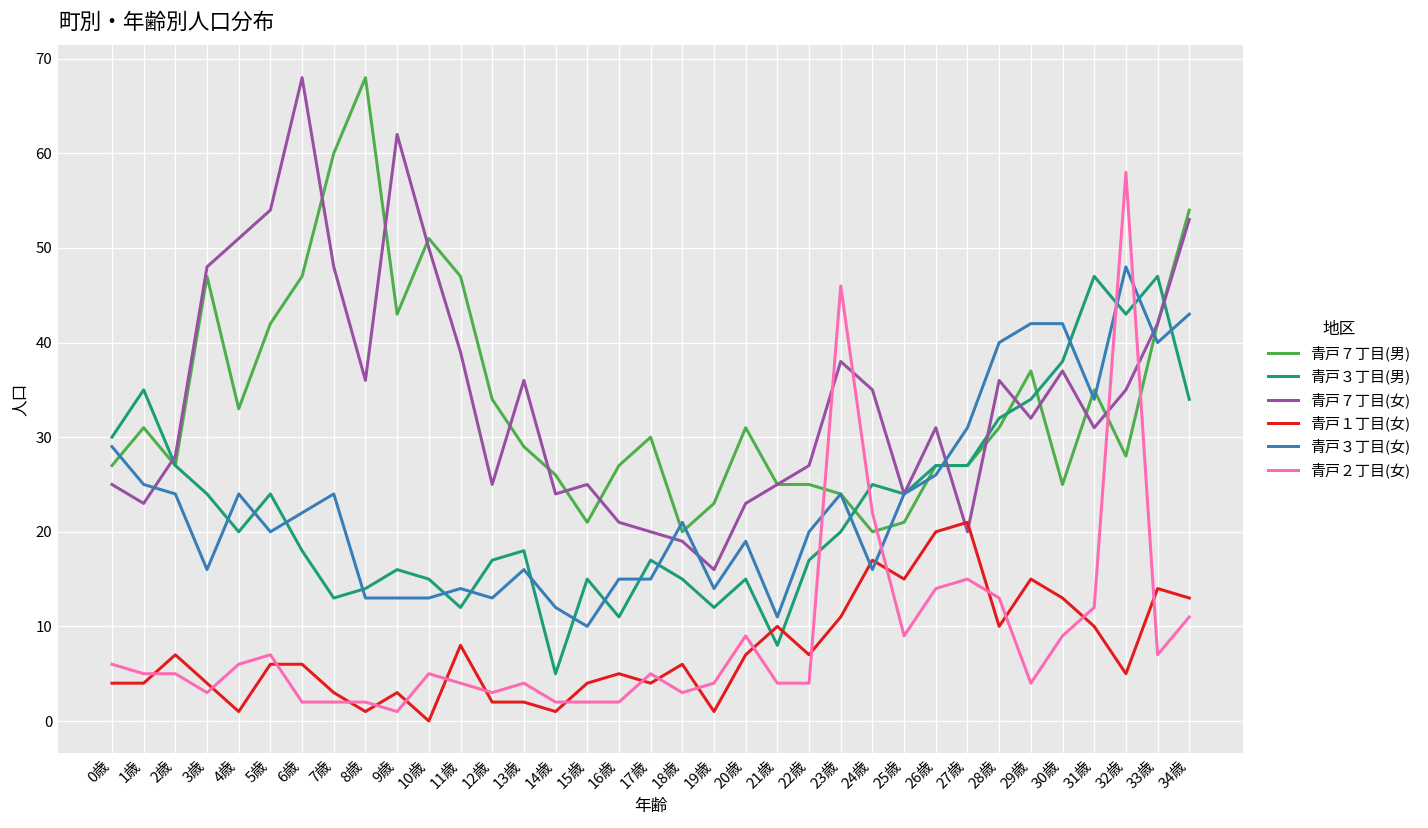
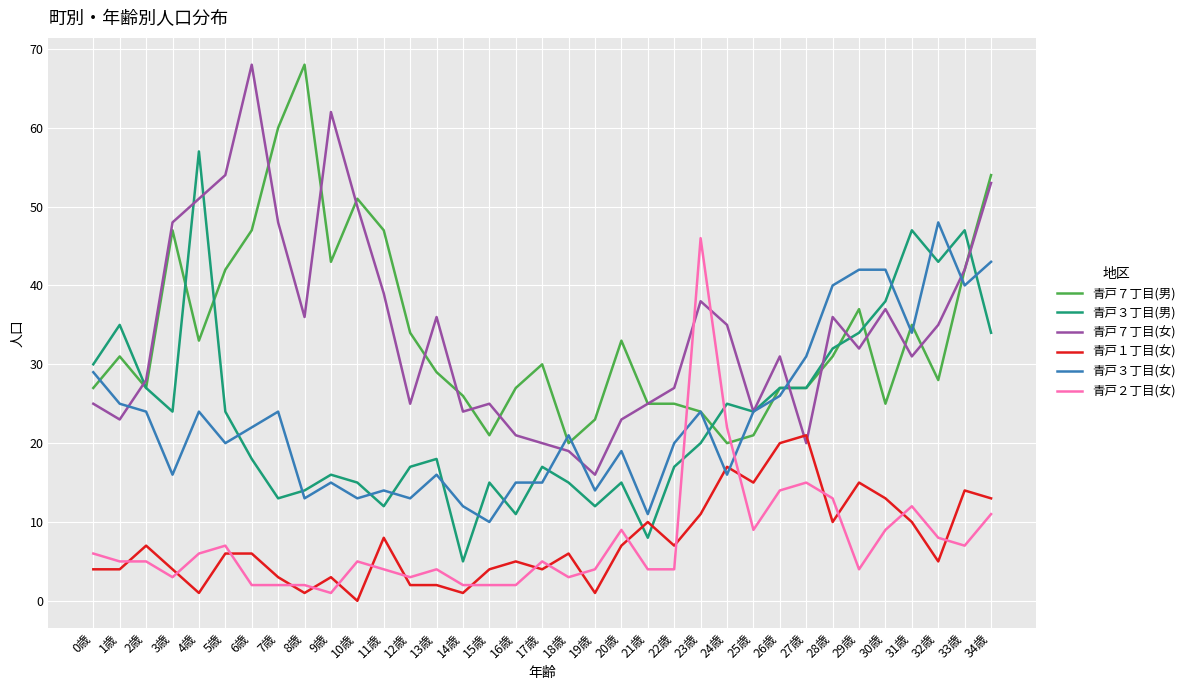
  {
    "青戸７丁目(男)": {
      "0歳": 27,
      "1歳": 31,
      "3歳": 47,
      "4歳": 33,
      "5歳": 42,
      "6歳": 47,
      "7歳": 60,
      "8歳": 68,
      "9歳": 43,
      "10歳": 51,
      "11歳": 47,
      "12歳": 34,
      "13歳": 29,
      "14歳": 26,
      "15歳": 21,
      "16歳": 27,
      "17歳": 30,
      "18歳": 20,
      "19歳": 23,
-     "20歳": 31,
+     "20歳": 33,
      "22歳": 25,
      "24歳": 20,
      "25歳": 21,
      "28歳": 31,
      "29歳": 37,
      "30歳": 25,
      "31歳": 35,
      "32歳": 28,
      "34歳": 54
    },
    "青戸３丁目(男)": {
      "0歳": 30,
      "1歳": 35,
      "3歳": 24,
-     "4歳": 20,
+     "4歳": 57,
      "5歳": 24,
      "6歳": 18,
      "7歳": 13,
      "8歳": 14,
      "9歳": 16,
      "10歳": 15,
      "11歳": 12,
      "12歳": 17,
      "13歳": 18,
      "14歳": 5,
      "15歳": 15,
      "16歳": 11,
      "17歳": 17,
      "18歳": 15,
      "19歳": 12,
      "20歳": 15,
      "21歳": 8,
      "22歳": 17,
      "23歳": 20,
      "24歳": 25,
      "28歳": 32,
      "29歳": 34,
      "30歳": 38,
      "31歳": 47,
      "32歳": 43,
      "33歳": 47,
      "34歳": 34
    },
    "青戸７丁目(女)": {
      "0歳": 25,
      "1歳": 23,
      "2歳": 28,
      "3歳": 48,
      "4歳": 51,
      "5歳": 54,
      "6歳": 68,
      "7歳": 48,
      "8歳": 36,
      "9歳": 62,
      "10歳": 50,
      "11歳": 39,
      "12歳": 25,
      "13歳": 36,
      "14歳": 24,
      "15歳": 25,
      "16歳": 21,
      "17歳": 20,
      "18歳": 19,
      "19歳": 16,
      "20歳": 23,
      "22歳": 27,
      "23歳": 38,
      "24歳": 35,
      "26歳": 31,
      "27歳": 20,
      "28歳": 36,
      "29歳": 32,
      "30歳": 37,
      "31歳": 31,
      "32歳": 35,
      "34歳": 53
    },
    "青戸１丁目(女)": {
      "0歳": 4,
      "1歳": 4,
      "2歳": 7,
      "3歳": 4,
      "4歳": 1,
      "5歳": 6,
      "6歳": 6,
      "7歳": 3,
      "8歳": 1,
      "9歳": 3,
      "10歳": 0,
      "11歳": 8,
      "12歳": 2,
      "13歳": 2,
      "14歳": 1,
      "15歳": 4,
      "16歳": 5,
      "17歳": 4,
      "18歳": 6,
      "19歳": 1,
      "20歳": 7,
      "21歳": 10,
      "22歳": 7,
      "23歳": 11,
      "24歳": 17,
      "25歳": 15,
      "26歳": 20,
      "27歳": 21,
      "28歳": 10,
      "29歳": 15,
      "30歳": 13,
      "31歳": 10,
      "32歳": 5,
      "33歳": 14,
      "34歳": 13
    },
    "青戸３丁目(女)": {
      "0歳": 29,
      "1歳": 25,
      "2歳": 24,
      "3歳": 16,
      "4歳": 24,
      "5歳": 20,
      "6歳": 22,
      "7歳": 24,
      "8歳": 13,
-     "9歳": 13,
+     "9歳": 15,
      "10歳": 13,
      "11歳": 14,
      "12歳": 13,
      "13歳": 16,
      "14歳": 12,
      "15歳": 10,
      "16歳": 15,
      "17歳": 15,
      "18歳": 21,
      "19歳": 14,
      "20歳": 19,
      "21歳": 11,
      "22歳": 20,
      "24歳": 16,
      "26歳": 26,
      "27歳": 31,
      "28歳": 40,
      "29歳": 42,
      "30歳": 42,
      "31歳": 34,
      "32歳": 48,
      "33歳": 40,
      "34歳": 43
    },
    "青戸２丁目(女)": {
      "0歳": 6,
      "1歳": 5,
      "2歳": 5,
      "3歳": 3,
      "4歳": 6,
      "5歳": 7,
      "6歳": 2,
      "7歳": 2,
      "8歳": 2,
      "9歳": 1,
      "10歳": 5,
      "11歳": 4,
      "12歳": 3,
      "13歳": 4,
      "14歳": 2,
      "15歳": 2,
      "16歳": 2,
      "17歳": 5,
      "18歳": 3,
      "19歳": 4,
      "20歳": 9,
      "21歳": 4,
      "22歳": 4,
      "23歳": 46,
      "24歳": 22,
      "25歳": 9,
      "26歳": 14,
      "27歳": 15,
      "28歳": 13,
      "29歳": 4,
      "30歳": 9,
      "31歳": 12,
-     "32歳": 58,
+     "32歳": 8,
      "33歳": 7,
      "34歳": 11
    }
  }
